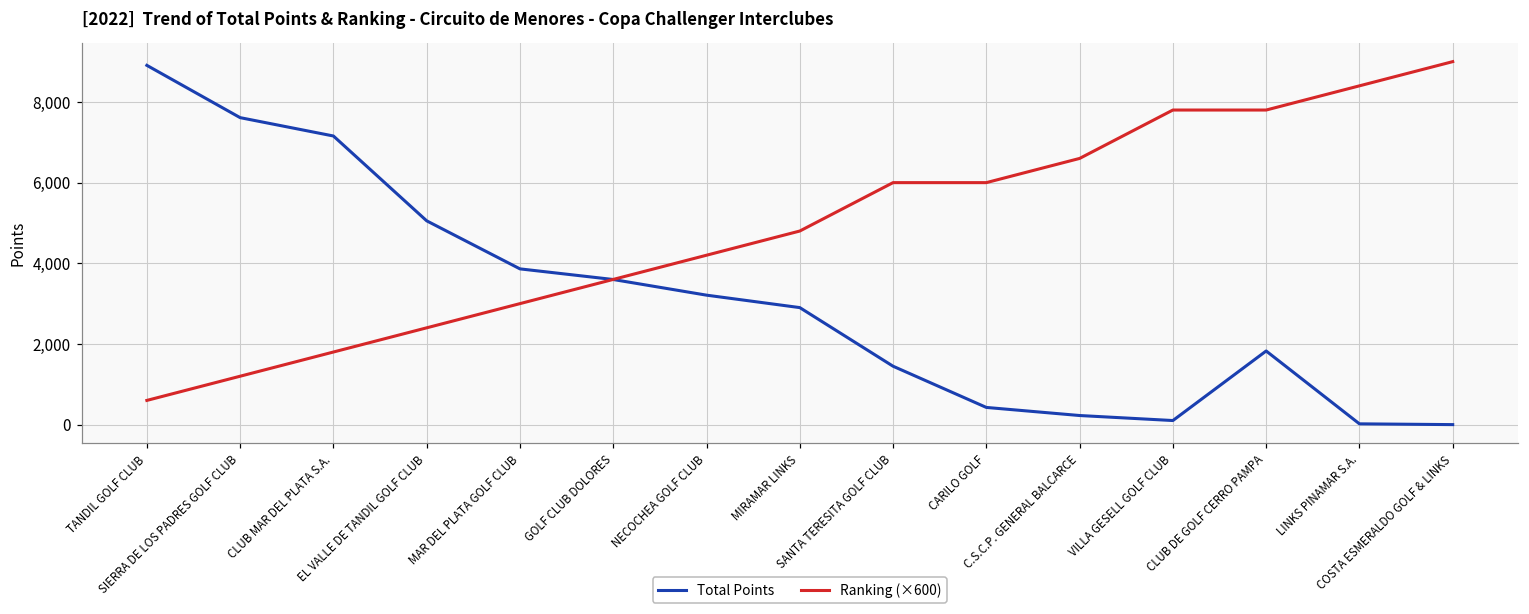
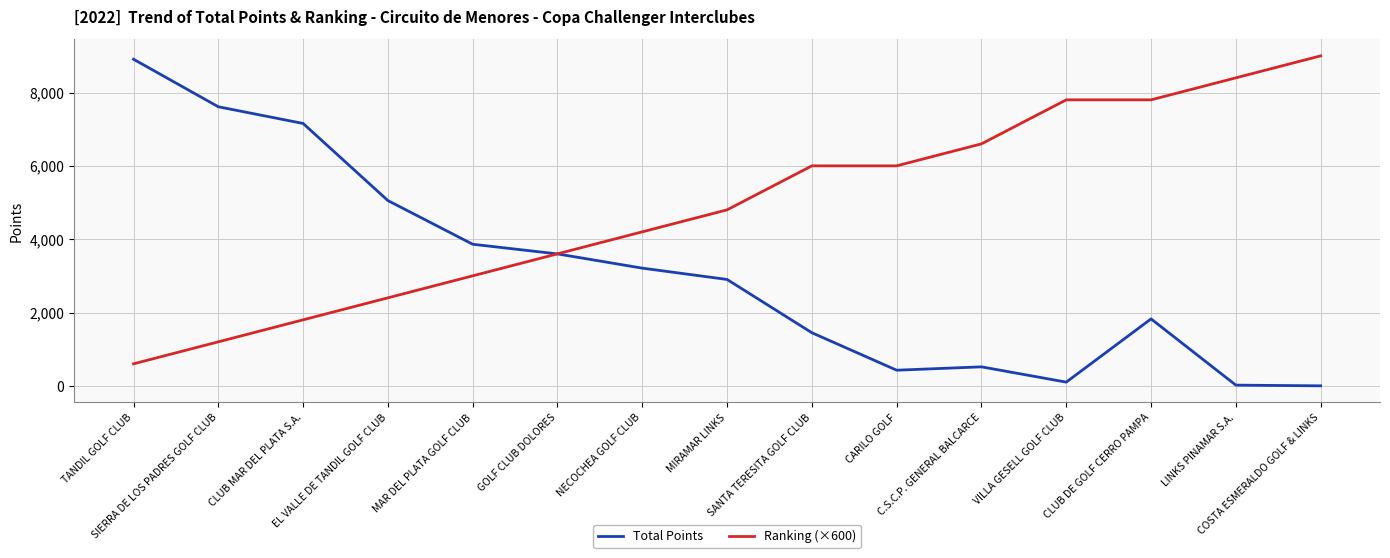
  {
    "Total Points": {
      "TANDIL GOLF CLUB": "8,900",
      "SIERRA DE LOS PADRES GOLF CLUB": "7,600",
      "CLUB MAR DEL PLATA S.A.": "7,200",
      "EL VALLE DE TANDIL GOLF CLUB": "5,100",
      "MAR DEL PLATA GOLF CLUB": "3,900",
      "NECOCHEA GOLF CLUB": "3,200",
      "MIRAMAR LINKS": "2,900",
      "SANTA TERESITA GOLF CLUB": "1,400",
      "CARILO GOLF": "400",
-     "C.S.C.P. GENERAL BALCARCE": "200",
+     "C.S.C.P. GENERAL BALCARCE": "500",
      "VILLA GESELL GOLF CLUB": "100",
      "CLUB DE GOLF CERRO PAMPA": "1,800",
      "LINKS PINAMAR S.A.": "0",
      "COSTA ESMERALDO GOLF & LINKS": "0"
    },
    "Ranking (×600)": {
      "TANDIL GOLF CLUB": "600",
      "SIERRA DE LOS PADRES GOLF CLUB": "1,200",
      "CLUB MAR DEL PLATA S.A.": "1,800",
      "EL VALLE DE TANDIL GOLF CLUB": "2,400",
      "MAR DEL PLATA GOLF CLUB": "3,000",
      "NECOCHEA GOLF CLUB": "4,200",
      "MIRAMAR LINKS": "4,800",
      "SANTA TERESITA GOLF CLUB": "6,000",
      "CARILO GOLF": "6,000",
      "C.S.C.P. GENERAL BALCARCE": "6,600",
      "VILLA GESELL GOLF CLUB": "7,800",
      "CLUB DE GOLF CERRO PAMPA": "7,800",
      "LINKS PINAMAR S.A.": "8,400",
      "COSTA ESMERALDO GOLF & LINKS": "9,000"
    }
  }
